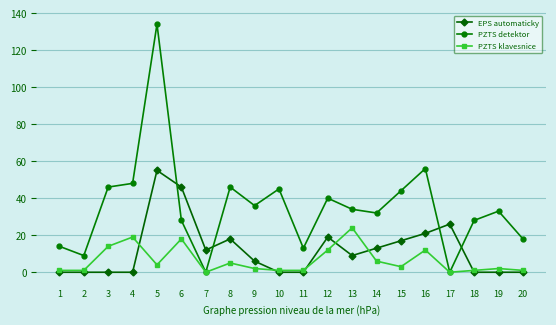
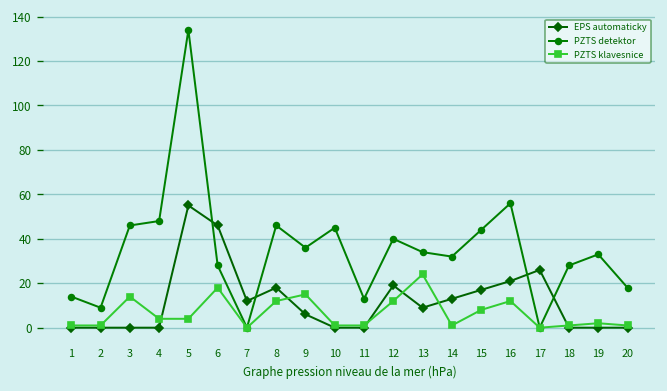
  {
    "PZTS klavesnice": {
      "3": 14,
-     "4": 19,
+     "4": 4,
      "5": 4,
      "6": 18,
-     "8": 5,
-     "9": 2,
+     "8": 12,
+     "9": 15,
      "12": 12,
      "13": 24,
-     "14": 6,
-     "15": 3,
+     "14": 1,
+     "15": 8,
      "16": 12,
      "19": 2
    }
  }
